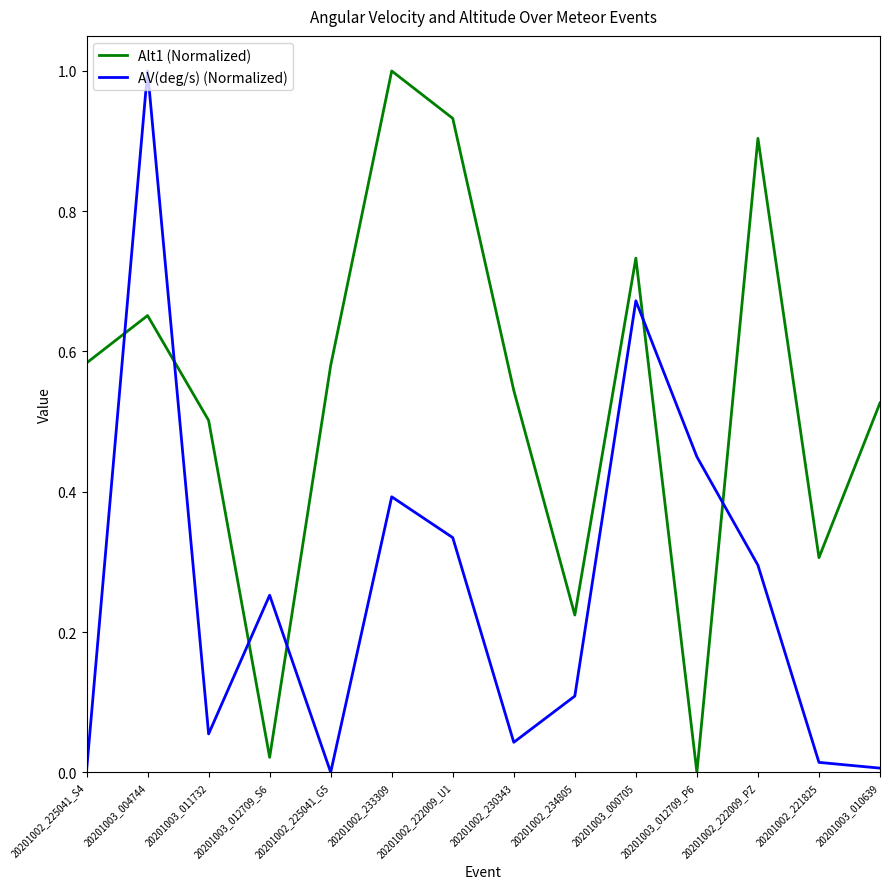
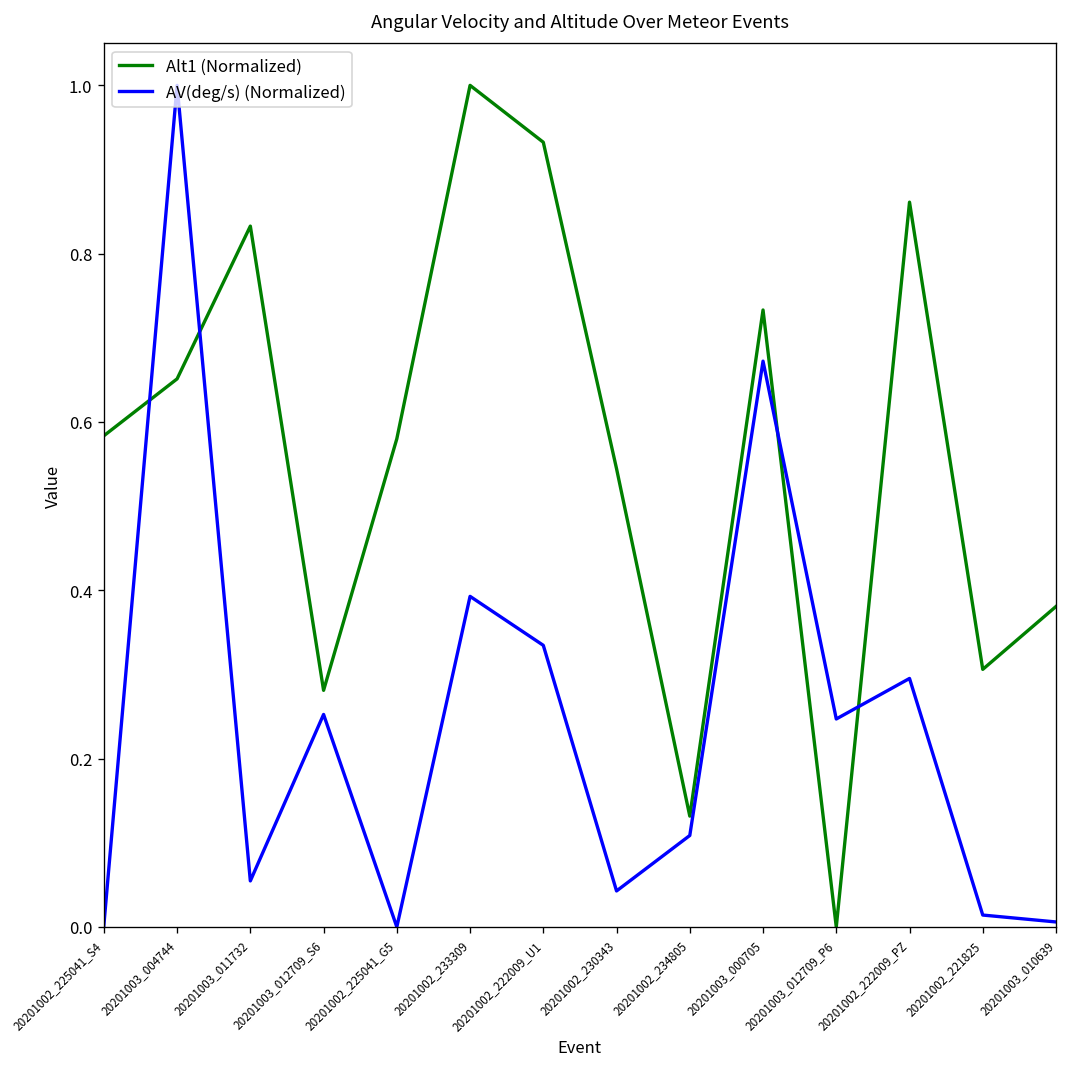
  {
    "Alt1 (Normalized)": {
      "20201002_225041_S4": 0.58,
      "20201003_004744": 0.65,
-     "20201003_011732": 0.50,
-     "20201003_012709_S6": 0.02,
+     "20201003_011732": 0.83,
+     "20201003_012709_S6": 0.28,
      "20201002_225041_G5": 0.58,
      "20201002_233309": 1.00,
      "20201002_222009_U1": 0.93,
      "20201002_230343": 0.54,
-     "20201002_234805": 0.22,
+     "20201002_234805": 0.13,
      "20201003_000705": 0.73,
      "20201003_012709_P6": 0.00,
-     "20201002_222009_PZ": 0.90,
+     "20201002_222009_PZ": 0.86,
      "20201002_221825": 0.31,
-     "20201003_010639": 0.53
+     "20201003_010639": 0.38
    },
    "AV(deg/s) (Normalized)": {
      "20201002_225041_S4": 0.00,
      "20201003_011732": 0.05,
      "20201003_012709_S6": 0.25,
      "20201002_225041_G5": 0.00,
      "20201002_233309": 0.39,
      "20201002_222009_U1": 0.33,
      "20201002_230343": 0.04,
      "20201002_234805": 0.11,
      "20201003_000705": 0.67,
-     "20201003_012709_P6": 0.45,
+     "20201003_012709_P6": 0.25,
      "20201002_222009_PZ": 0.30,
      "20201002_221825": 0.01,
      "20201003_010639": 0.01
    }
  }
